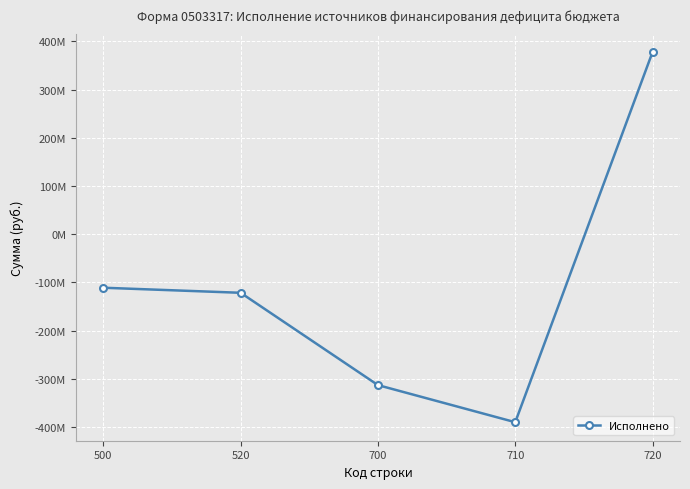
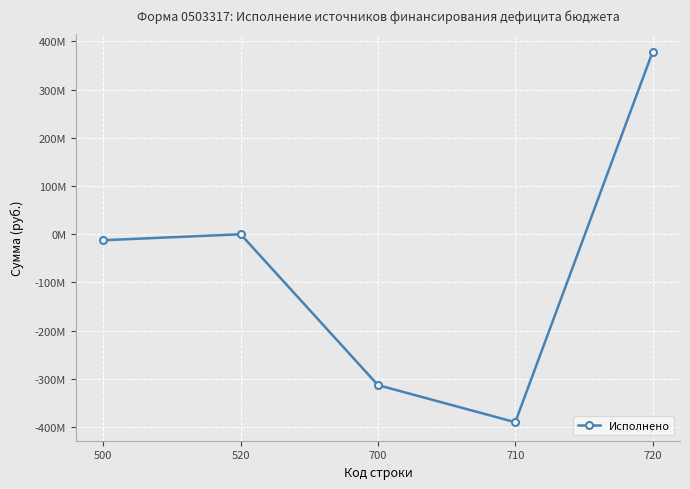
  {
-   "500": -110000000,
-   "520": -120000000,
+   "500": -10000000,
+   "520": 0,
    "700": -310000000,
    "710": -390000000,
    "720": 380000000
  }
